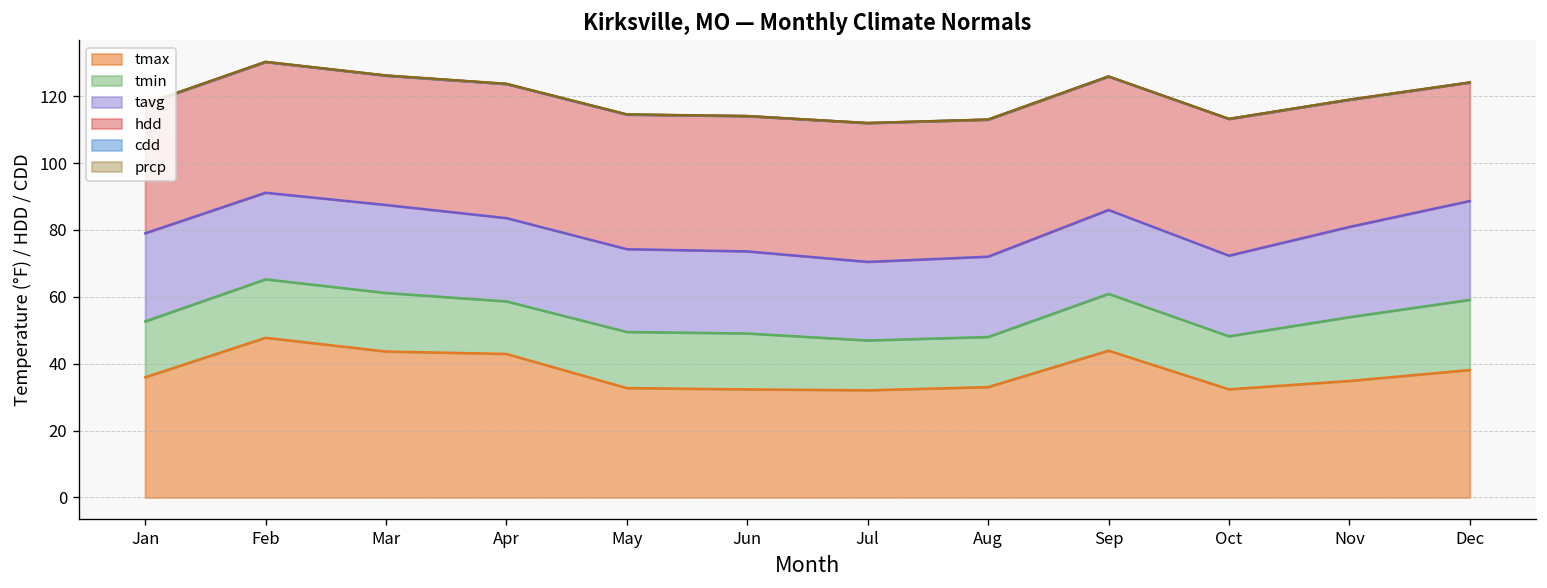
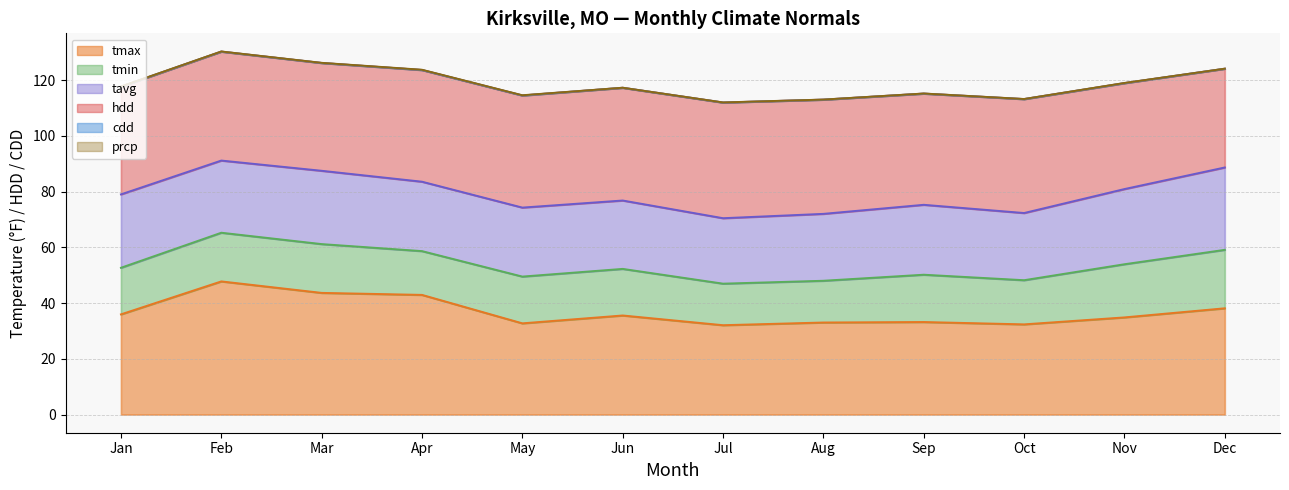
  {
    "tmax": {
      "Jan": 36,
      "Feb": 48,
      "Mar": 44,
      "Apr": 43,
      "May": 33,
-     "Jun": 32,
+     "Jun": 36,
      "Jul": 32,
      "Aug": 33,
-     "Sep": 44,
+     "Sep": 33,
      "Oct": 32,
      "Nov": 35,
      "Dec": 38
    }
  }
